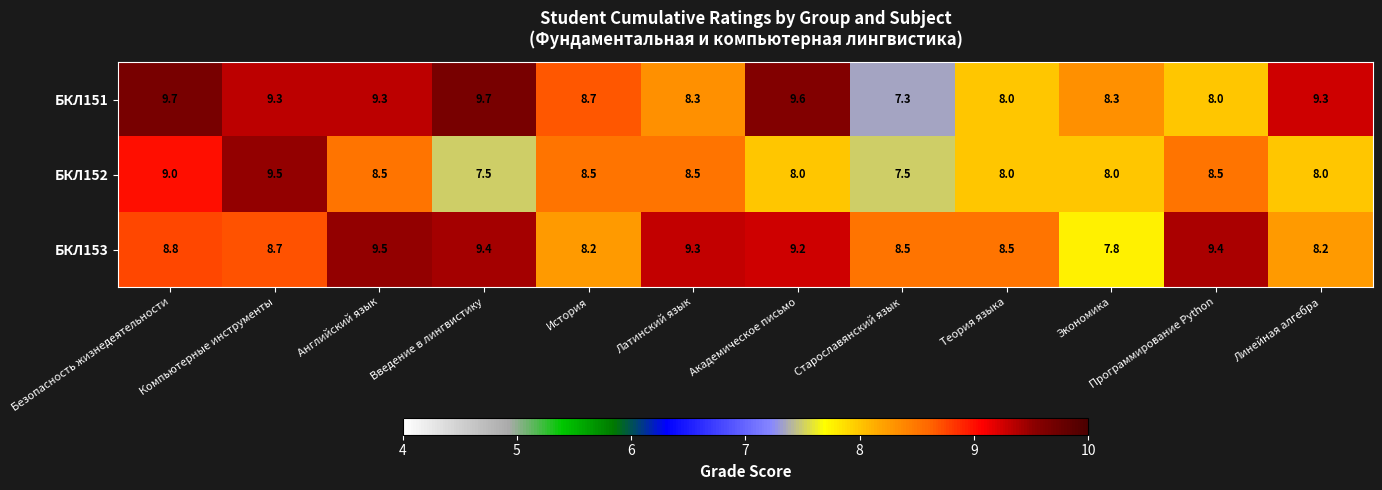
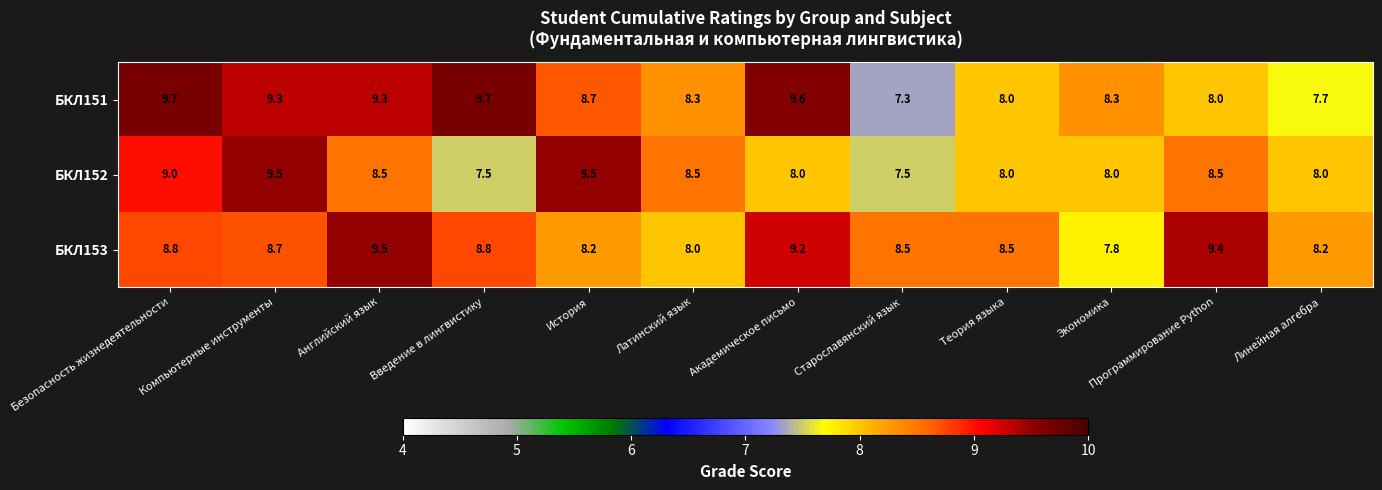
  {
    "БКЛ151": {
      "Безопасность жизнедеятельности": 9.7,
      "Компьютерные инструменты": 9.3,
      "Английский язык": 9.3,
      "Введение в лингвистику": 9.7,
      "История": 8.7,
      "Латинский язык": 8.3,
      "Академическое письмо": 9.6,
      "Старославянский язык": 7.3,
      "Теория языка": 8.0,
      "Экономика": 8.3,
      "Программирование Python": 8.0,
-     "Линейная алгебра": 9.3
+     "Линейная алгебра": 7.7
    },
    "БКЛ152": {
      "Безопасность жизнедеятельности": 9.0,
      "Компьютерные инструменты": 9.5,
      "Английский язык": 8.5,
      "Введение в лингвистику": 7.5,
-     "История": 8.5,
+     "История": 9.5,
      "Латинский язык": 8.5,
      "Академическое письмо": 8.0,
      "Старославянский язык": 7.5,
      "Теория языка": 8.0,
      "Экономика": 8.0,
      "Программирование Python": 8.5,
      "Линейная алгебра": 8.0
    },
    "БКЛ153": {
      "Безопасность жизнедеятельности": 8.8,
      "Компьютерные инструменты": 8.7,
      "Английский язык": 9.5,
-     "Введение в лингвистику": 9.4,
+     "Введение в лингвистику": 8.8,
      "История": 8.2,
-     "Латинский язык": 9.3,
+     "Латинский язык": 8.0,
      "Академическое письмо": 9.2,
      "Старославянский язык": 8.5,
      "Теория языка": 8.5,
      "Экономика": 7.8,
      "Программирование Python": 9.4,
      "Линейная алгебра": 8.2
    }
  }
